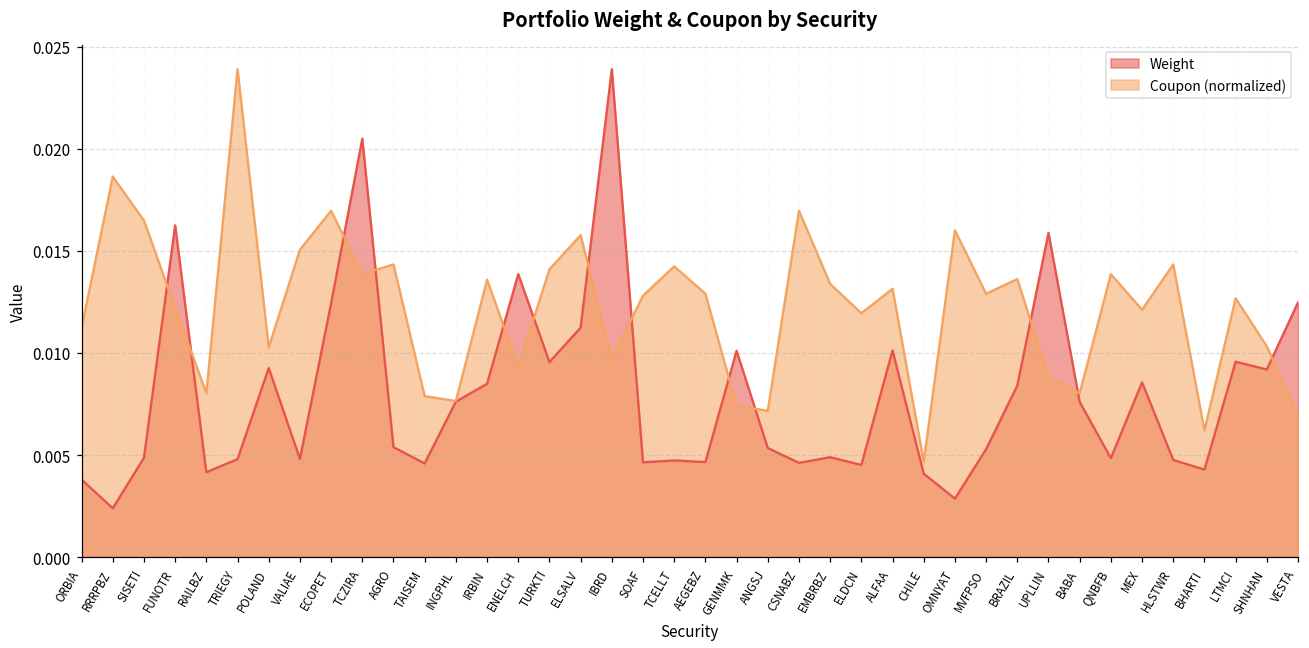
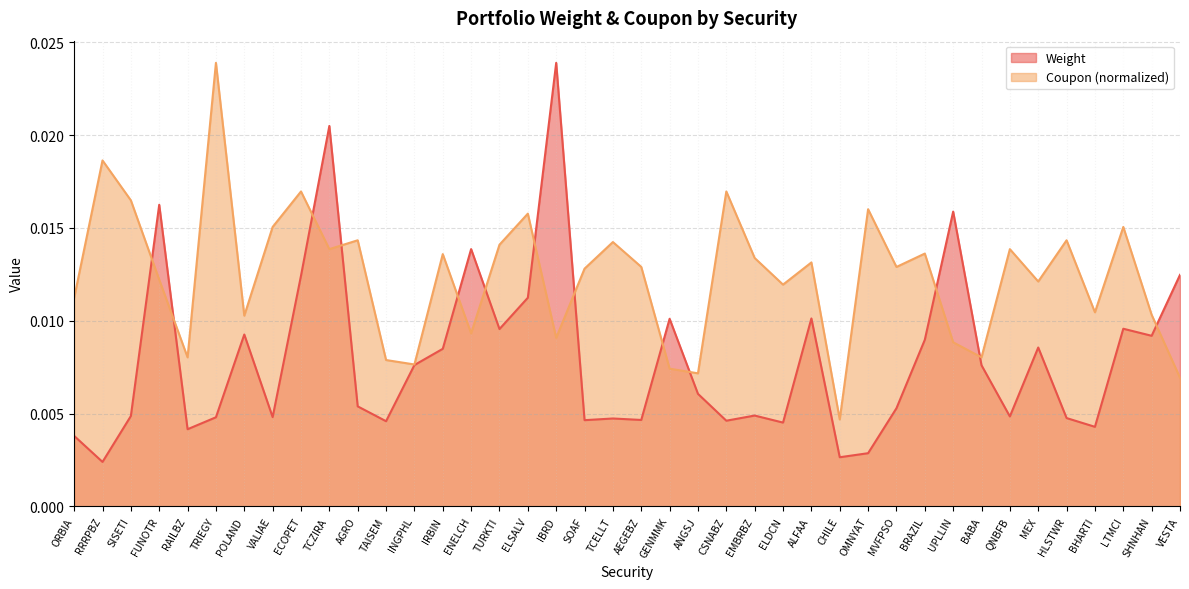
  {
    "Weight": {
      "ORBIA": 0.0038,
      "RRRPBZ": 0.0024,
      "SISETI": 0.0049,
      "FUNOTR": 0.0162,
      "RAILBZ": 0.0042,
      "TRIEGY": 0.0048,
      "POLAND": 0.0093,
      "VALIAE": 0.0048,
      "ECOPET": 0.0124,
      "TCZIRA": 0.0205,
      "AGRO": 0.0054,
      "TAISEM": 0.0046,
      "IRBIN": 0.0085,
      "ENELCH": 0.0139,
      "TURKTI": 0.0096,
      "ELSALV": 0.0112,
      "IBRD": 0.0239,
      "SOAF": 0.0046,
      "TCELLT": 0.0047,
      "AEGEBZ": 0.0047,
      "GENMMK": 0.0101,
-     "ANGSJ": 0.0053,
+     "ANGSJ": 0.0061,
      "CSNABZ": 0.0046,
      "EMBRBZ": 0.0049,
      "ELDCN": 0.0045,
      "ALFAA": 0.0101,
-     "CHILE": 0.0041,
+     "CHILE": 0.0026,
      "OMNYAT": 0.0029,
      "MVFPSO": 0.0053,
-     "BRAZIL": 0.0084,
+     "BRAZIL": 0.0090,
      "UPLLIN": 0.0159,
      "BABA": 0.0076,
      "QNBFB": 0.0048,
      "MEX": 0.0086,
      "HLSTWR": 0.0048,
      "BHARTI": 0.0043,
      "LTMCI": 0.0096,
      "SHNHAN": 0.0092,
      "VESTA": 0.0125
    },
    "Coupon (normalized)": {
      "ORBIA": 0.0112,
      "RRRPBZ": 0.0186,
      "SISETI": 0.0165,
      "FUNOTR": 0.0122,
      "RAILBZ": 0.0080,
      "TRIEGY": 0.0239,
      "POLAND": 0.0103,
      "VALIAE": 0.0151,
      "ECOPET": 0.0170,
      "TCZIRA": 0.0139,
      "AGRO": 0.0143,
      "TAISEM": 0.0079,
      "IRBIN": 0.0136,
      "ENELCH": 0.0093,
      "TURKTI": 0.0141,
      "ELSALV": 0.0158,
-     "IBRD": 0.0097,
+     "IBRD": 0.0091,
      "SOAF": 0.0128,
      "TCELLT": 0.0142,
      "AEGEBZ": 0.0129,
      "GENMMK": 0.0074,
      "ANGSJ": 0.0072,
      "CSNABZ": 0.0170,
      "EMBRBZ": 0.0134,
      "ELDCN": 0.0119,
      "ALFAA": 0.0131,
      "CHILE": 0.0047,
      "OMNYAT": 0.0160,
      "MVFPSO": 0.0129,
      "BRAZIL": 0.0136,
      "UPLLIN": 0.0088,
      "BABA": 0.0080,
      "QNBFB": 0.0139,
      "MEX": 0.0121,
      "HLSTWR": 0.0143,
-     "BHARTI": 0.0062,
-     "LTMCI": 0.0127,
+     "BHARTI": 0.0105,
+     "LTMCI": 0.0151,
      "SHNHAN": 0.0103,
      "VESTA": 0.0069
    }
  }
